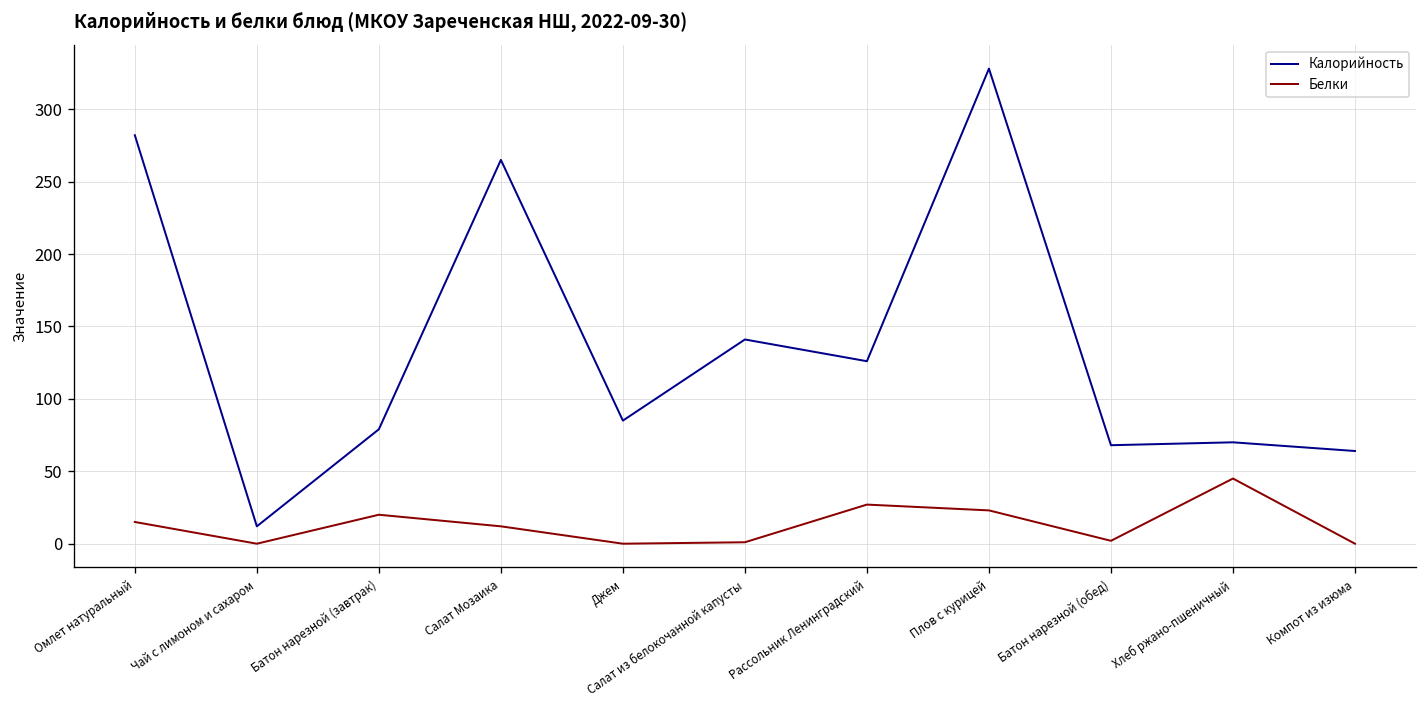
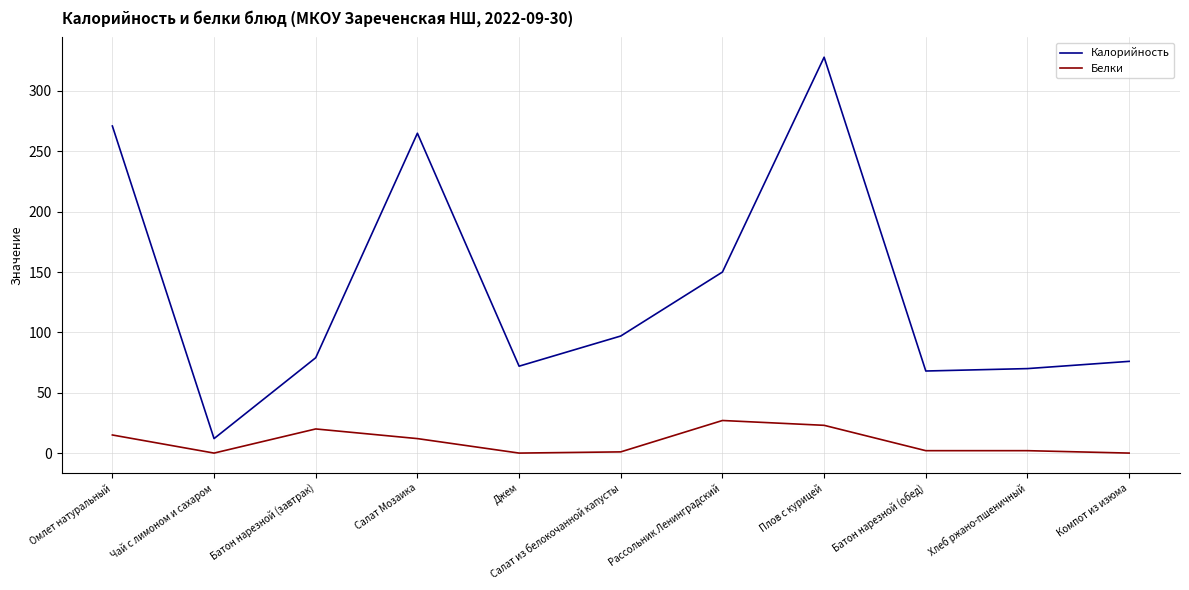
  {
    "Калорийность": {
-     "Омлет натуральный": 282,
+     "Омлет натуральный": 271,
      "Чай с лимоном и сахаром": 12,
      "Батон нарезной (завтрак)": 79,
      "Салат Мозаика": 265,
-     "Джем": 85,
-     "Салат из белокочанной капусты": 141,
-     "Рассольник Ленинградский": 126,
+     "Джем": 72,
+     "Салат из белокочанной капусты": 97,
+     "Рассольник Ленинградский": 150,
      "Плов с курицей": 328,
      "Батон нарезной (обед)": 68,
      "Хлеб ржано-пшеничный": 70,
-     "Компот из изюма": 64
+     "Компот из изюма": 76
    },
    "Белки": {
      "Омлет натуральный": 15,
      "Чай с лимоном и сахаром": 0,
      "Батон нарезной (завтрак)": 20,
      "Салат Мозаика": 12,
      "Джем": 0,
      "Салат из белокочанной капусты": 1,
      "Рассольник Ленинградский": 27,
      "Плов с курицей": 23,
      "Батон нарезной (обед)": 2,
-     "Хлеб ржано-пшеничный": 45,
+     "Хлеб ржано-пшеничный": 2,
      "Компот из изюма": 0
    }
  }
